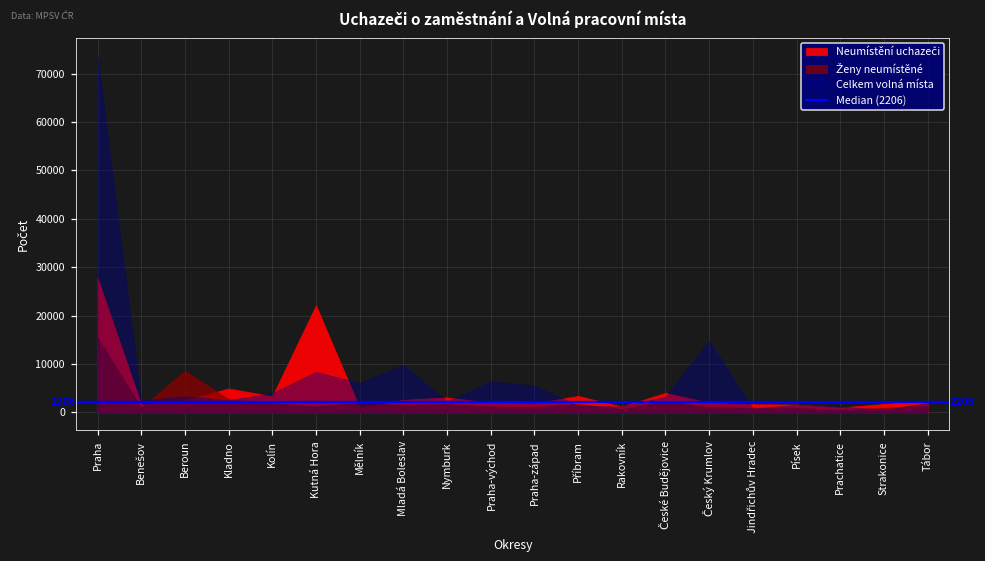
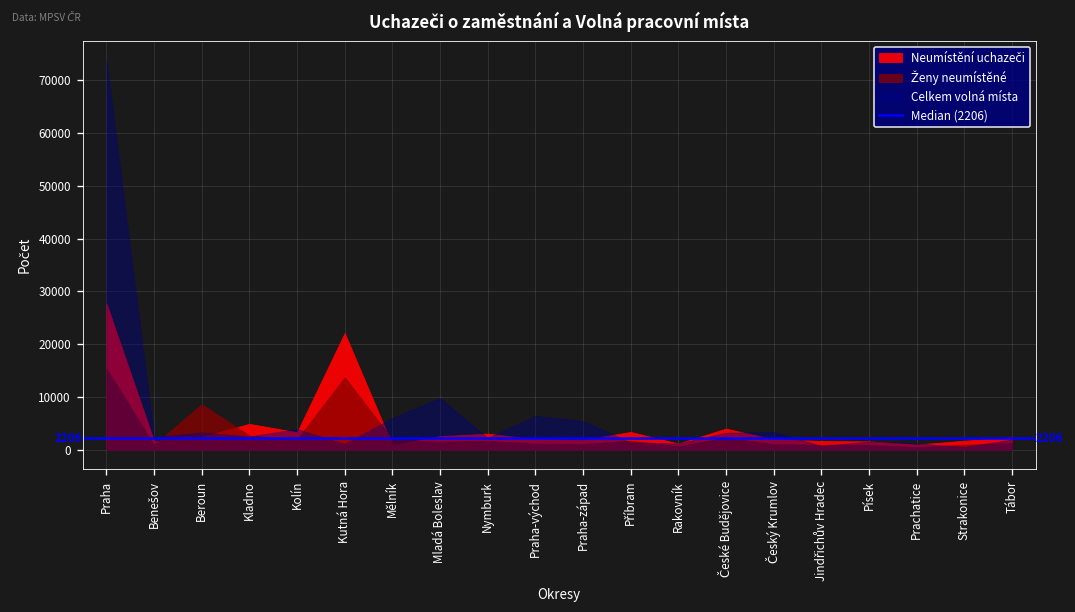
  {
    "Neumístění uchazeči": {
      "Praha": 28000,
      "Benešov": 2000,
      "Beroun": 2000,
      "Kladno": 5000,
      "Kolín": 3000,
      "Kutná Hora": 22000,
      "Mělník": 1000,
      "Mladá Boleslav": 3000,
      "Nymburk": 3000,
      "Praha-východ": 2000,
      "Praha-západ": 2000,
      "Příbram": 3000,
      "České Budějovice": 4000,
      "Český Krumlov": 2000,
      "Jindřichův Hradec": 2000,
      "Strakonice": 2000
    },
    "Ženy neumístěné": {
      "Praha": 15000,
      "Benešov": 1000,
      "Beroun": 9000,
      "Kolín": 2000,
-     "Kutná Hora": 1000,
+     "Kutná Hora": 14000,
      "Mělník": 2000,
      "Mladá Boleslav": 2000,
      "Nymburk": 2000,
      "Praha-východ": 1000,
      "Praha-západ": 1000,
      "České Budějovice": 2000,
      "Český Krumlov": 1000,
      "Písek": 1000
    },
    "Celkem volná místa": {
      "Praha": 74000,
      "Benešov": 2000,
      "Beroun": 3000,
      "Kolín": 4000,
-     "Kutná Hora": 8000,
+     "Kutná Hora": 1000,
      "Mělník": 6000,
      "Mladá Boleslav": 10000,
      "Nymburk": 2000,
      "Praha-východ": 6000,
      "Praha-západ": 5000,
      "České Budějovice": 3000,
-     "Český Krumlov": 15000
+     "Český Krumlov": 3000
    }
  }
